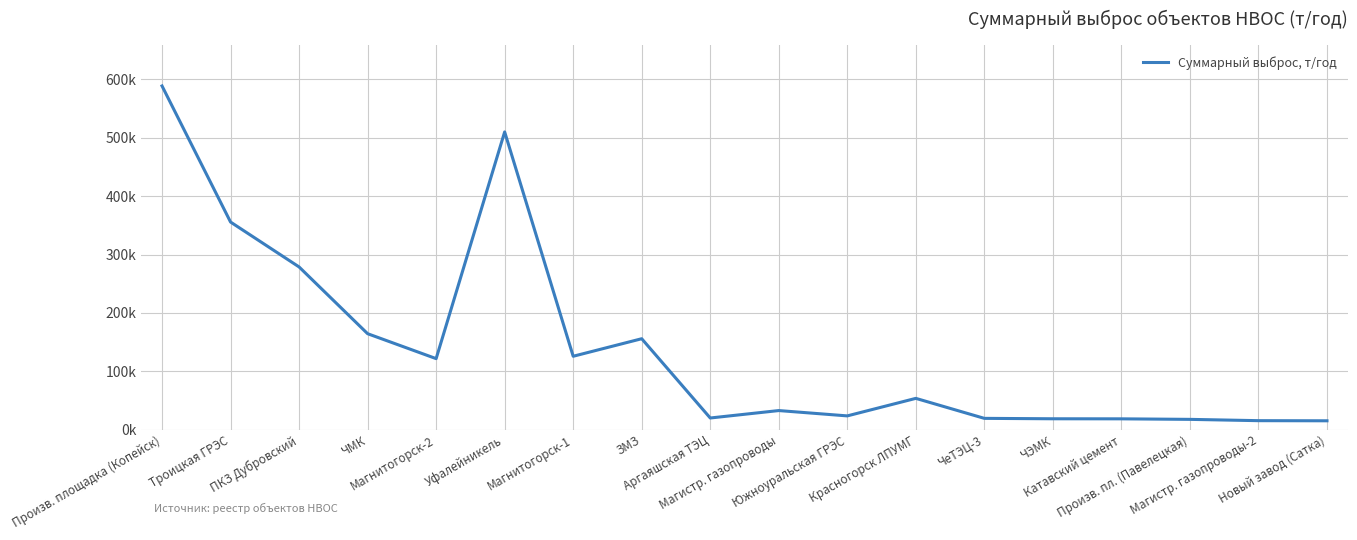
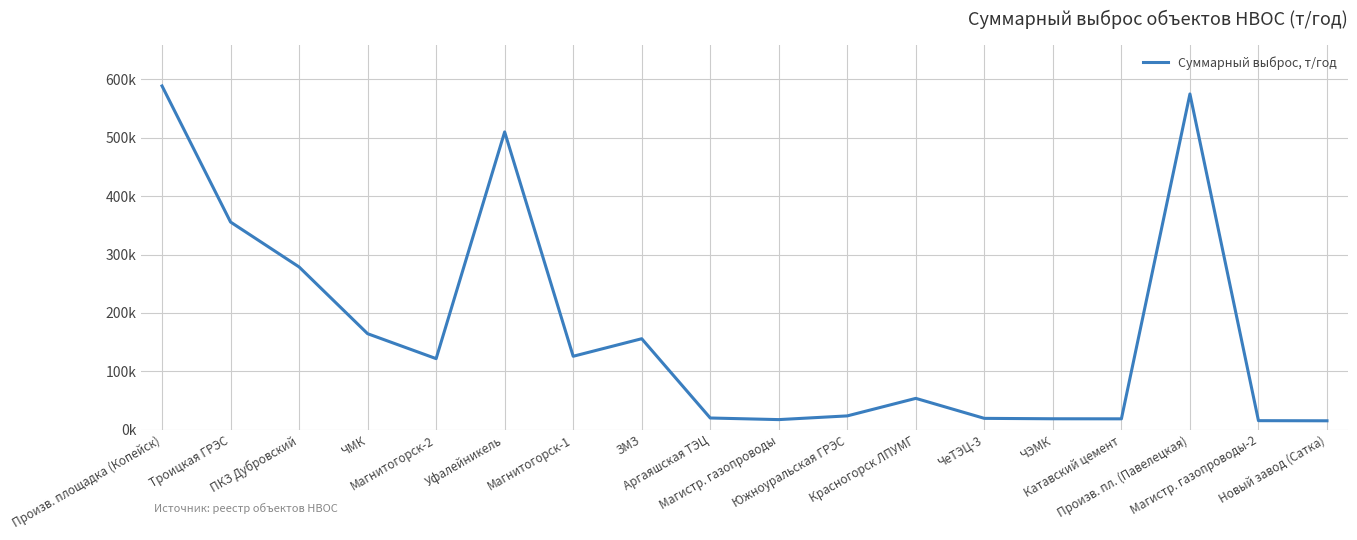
  {
    "Произв. площадка (Копейск)": 590000,
    "Троицкая ГРЭС": 360000,
    "ПКЗ Дубровский": 280000,
    "ЧМК": 160000,
    "Магнитогорск-2": 120000,
    "Уфалейникель": 510000,
    "Магнитогорск-1": 130000,
    "ЗМЗ": 160000,
    "Аргаяшская ТЭЦ": 20000,
-   "Магистр. газопроводы": 30000,
+   "Магистр. газопроводы": 20000,
    "Южноуральская ГРЭС": 20000,
    "Красногорск ЛПУМГ": 50000,
    "ЧеТЭЦ-3": 20000,
    "ЧЭМК": 20000,
    "Катавский цемент": 20000,
-   "Произв. пл. (Павелецкая)": 20000,
+   "Произв. пл. (Павелецкая)": 570000,
    "Магистр. газопроводы-2": 20000,
    "Новый завод (Сатка)": 20000
  }
